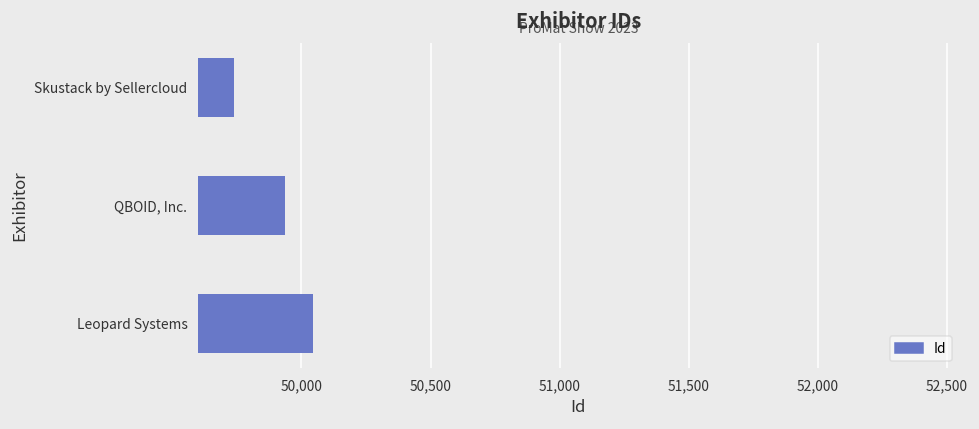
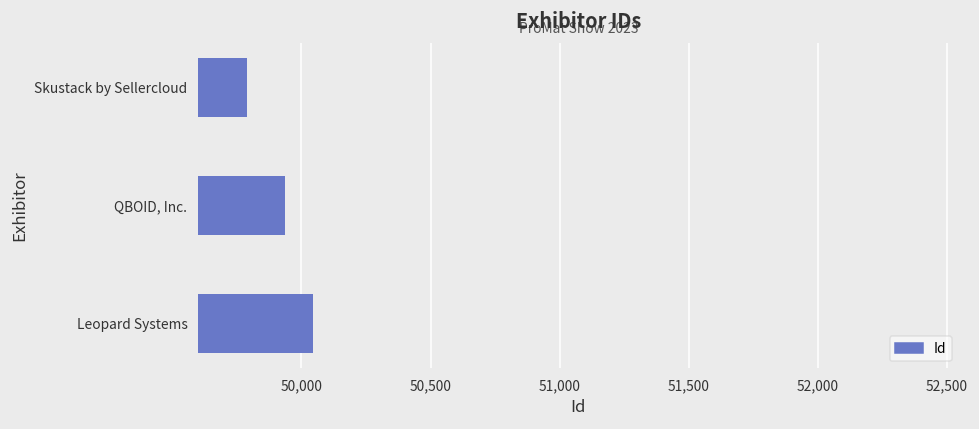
  {
-   "Skustack by Sellercloud": "49,740",
+   "Skustack by Sellercloud": "49,790",
    "QBOID, Inc.": "49,940",
    "Leopard Systems": "50,040"
  }
